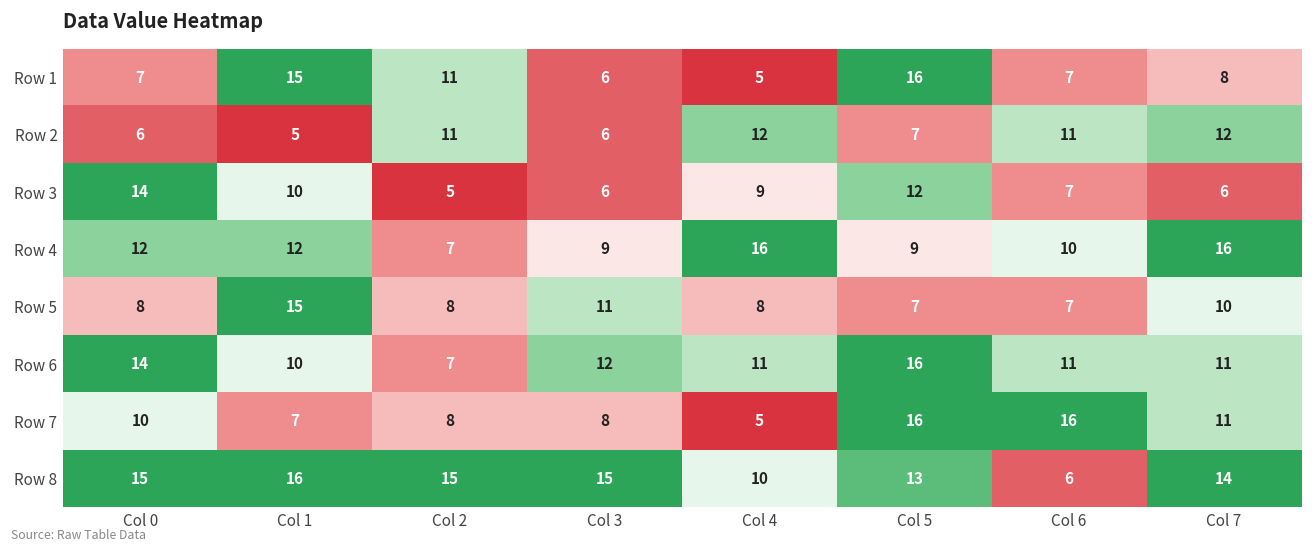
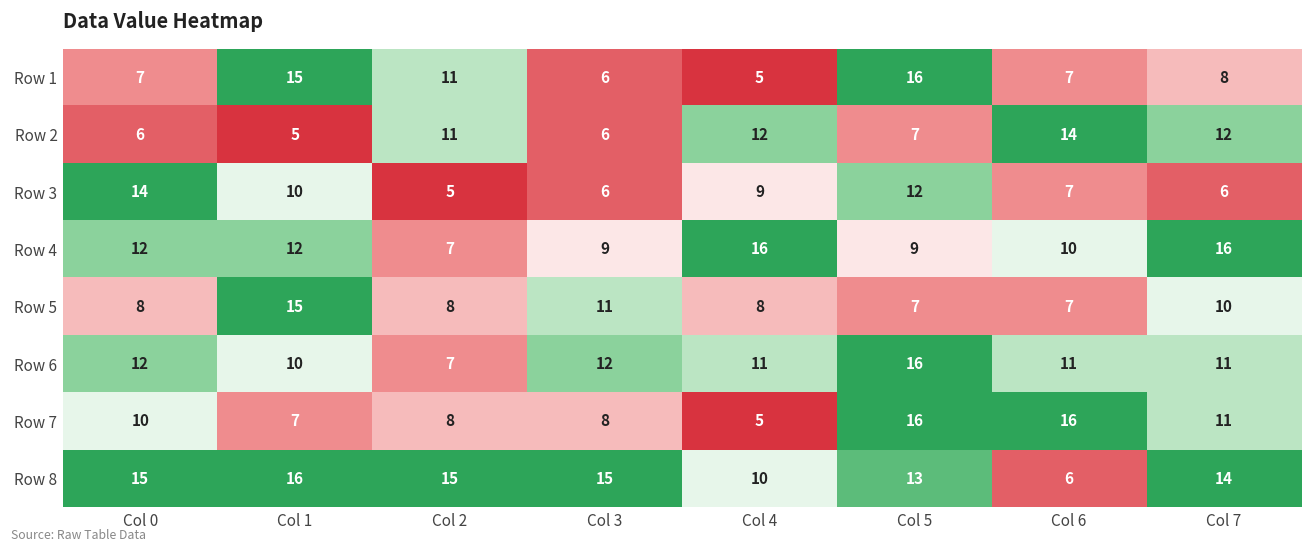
  {
    "Row 1": {
      "Col 0": 7,
      "Col 1": 15,
      "Col 2": 11,
      "Col 3": 6,
      "Col 4": 5,
      "Col 5": 16,
      "Col 6": 7,
      "Col 7": 8
    },
    "Row 2": {
      "Col 0": 6,
      "Col 1": 5,
      "Col 2": 11,
      "Col 3": 6,
      "Col 4": 12,
      "Col 5": 7,
-     "Col 6": 11,
+     "Col 6": 14,
      "Col 7": 12
    },
    "Row 3": {
      "Col 0": 14,
      "Col 1": 10,
      "Col 2": 5,
      "Col 3": 6,
      "Col 4": 9,
      "Col 5": 12,
      "Col 6": 7,
      "Col 7": 6
    },
    "Row 4": {
      "Col 0": 12,
      "Col 1": 12,
      "Col 2": 7,
      "Col 3": 9,
      "Col 4": 16,
      "Col 5": 9,
      "Col 6": 10,
      "Col 7": 16
    },
    "Row 5": {
      "Col 0": 8,
      "Col 1": 15,
      "Col 2": 8,
      "Col 3": 11,
      "Col 4": 8,
      "Col 5": 7,
      "Col 6": 7,
      "Col 7": 10
    },
    "Row 6": {
-     "Col 0": 14,
+     "Col 0": 12,
      "Col 1": 10,
      "Col 2": 7,
      "Col 3": 12,
      "Col 4": 11,
      "Col 5": 16,
      "Col 6": 11,
      "Col 7": 11
    },
    "Row 7": {
      "Col 0": 10,
      "Col 1": 7,
      "Col 2": 8,
      "Col 3": 8,
      "Col 4": 5,
      "Col 5": 16,
      "Col 6": 16,
      "Col 7": 11
    },
    "Row 8": {
      "Col 0": 15,
      "Col 1": 16,
      "Col 2": 15,
      "Col 3": 15,
      "Col 4": 10,
      "Col 5": 13,
      "Col 6": 6,
      "Col 7": 14
    }
  }
